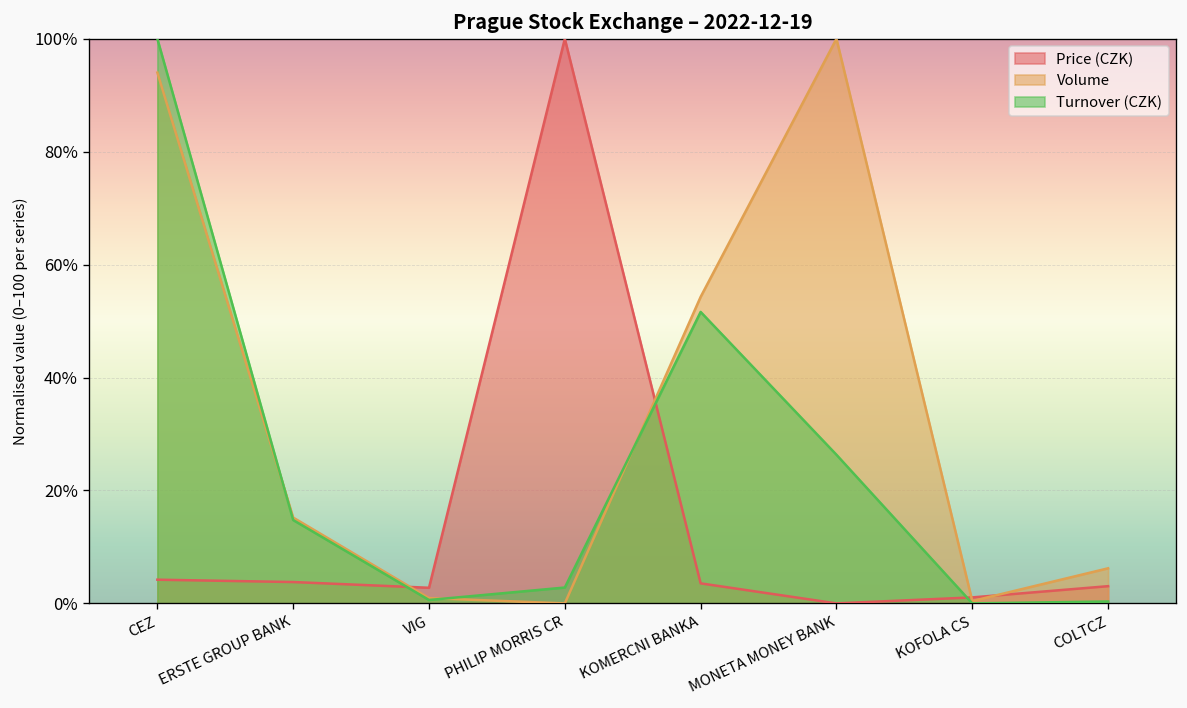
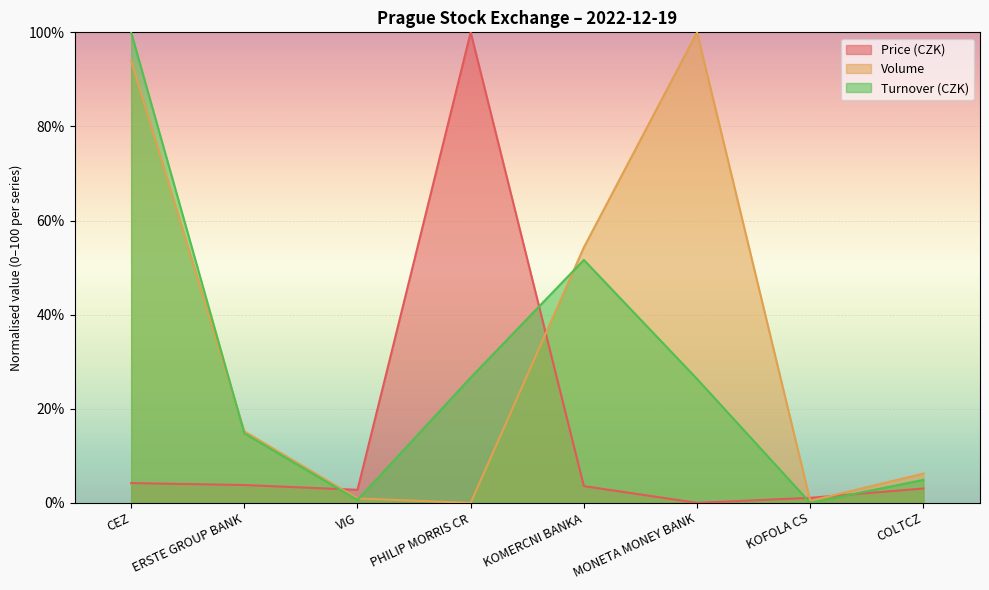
  {
    "Turnover (CZK)": {
      "CEZ": "100%",
-     "PHILIP MORRIS CR": "3%",
+     "PHILIP MORRIS CR": "27%",
      "KOMERCNI BANKA": "52%",
      "MONETA MONEY BANK": "26%",
-     "COLTCZ": "0%"
+     "COLTCZ": "5%"
    }
  }
